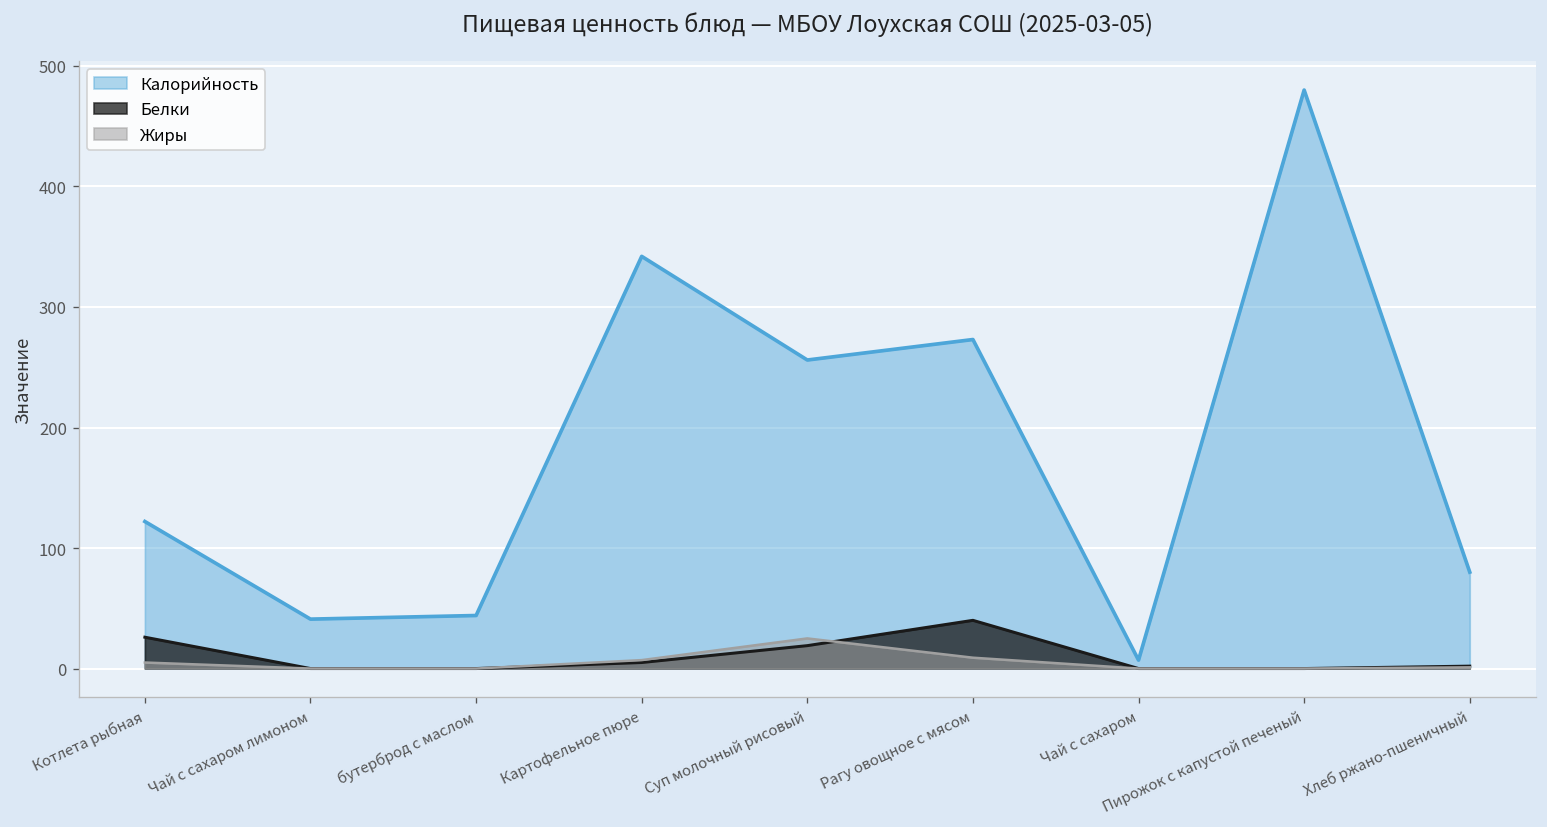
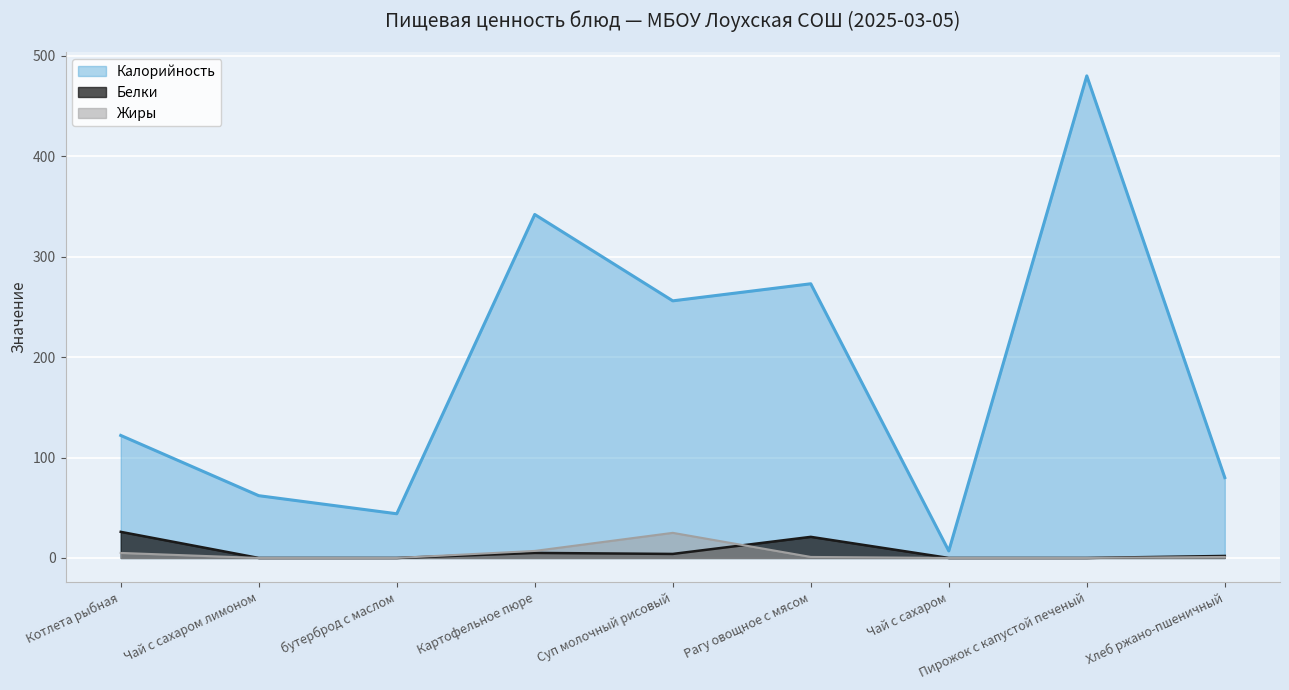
  {
    "Калорийность": {
      "Котлета рыбная": 122,
-     "Чай с сахаром лимоном": 41,
+     "Чай с сахаром лимоном": 62,
      "бутерброд с маслом": 44,
      "Картофельное пюре": 342,
      "Суп молочный рисовый": 256,
      "Рагу овощное с мясом": 273,
      "Чай с сахаром": 7,
      "Пирожок с капустой печеный": 480,
      "Хлеб ржано-пшеничный": 80
    },
    "Белки": {
      "Котлета рыбная": 26,
-     "Суп молочный рисовый": 19,
-     "Рагу овощное с мясом": 40
+     "Суп молочный рисовый": 4,
+     "Рагу овощное с мясом": 21
    },
    "Жиры": {
      "Котлета рыбная": 5,
      "Суп молочный рисовый": 25,
-     "Рагу овощное с мясом": 9
+     "Рагу овощное с мясом": 1
    }
  }
